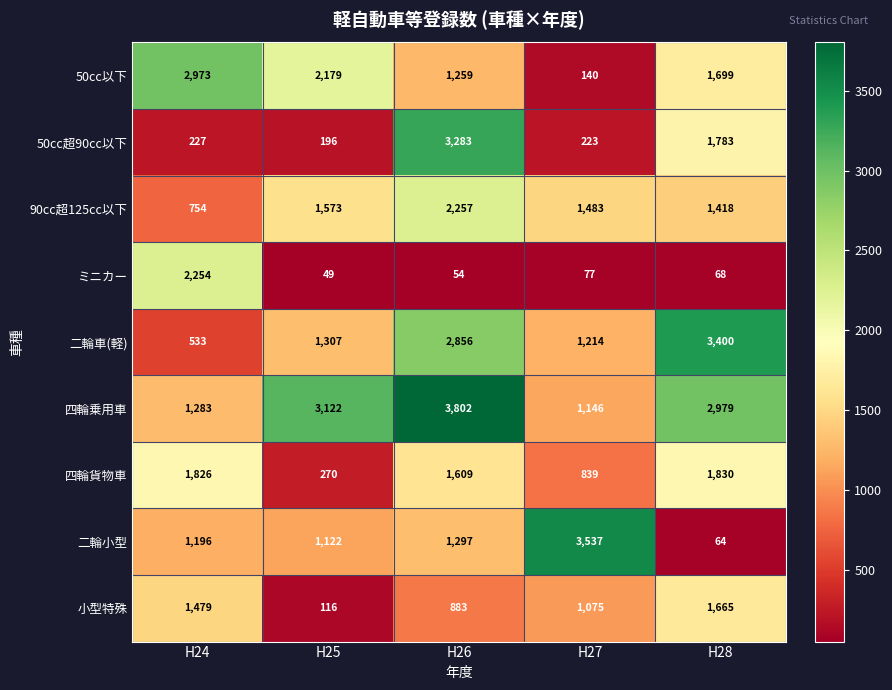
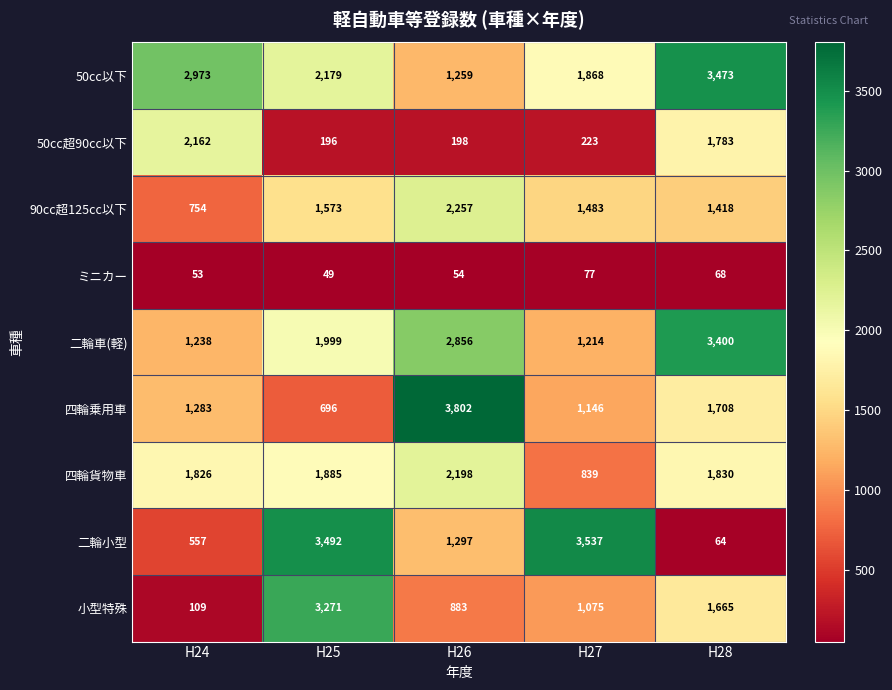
  {
    "50cc以下": {
      "H24": "2,973",
      "H25": "2,179",
      "H26": "1,259",
-     "H27": "140",
-     "H28": "1,699"
+     "H27": "1,868",
+     "H28": "3,473"
    },
    "50cc超90cc以下": {
-     "H24": "227",
+     "H24": "2,162",
      "H25": "196",
-     "H26": "3,283",
+     "H26": "198",
      "H27": "223",
      "H28": "1,783"
    },
    "90cc超125cc以下": {
      "H24": "754",
      "H25": "1,573",
      "H26": "2,257",
      "H27": "1,483",
      "H28": "1,418"
    },
    "ミニカー": {
-     "H24": "2,254",
+     "H24": "53",
      "H25": "49",
      "H26": "54",
      "H27": "77",
      "H28": "68"
    },
    "二輪車(軽)": {
-     "H24": "533",
-     "H25": "1,307",
+     "H24": "1,238",
+     "H25": "1,999",
      "H26": "2,856",
      "H27": "1,214",
      "H28": "3,400"
    },
    "四輪乗用車": {
      "H24": "1,283",
-     "H25": "3,122",
+     "H25": "696",
      "H26": "3,802",
      "H27": "1,146",
-     "H28": "2,979"
+     "H28": "1,708"
    },
    "四輪貨物車": {
      "H24": "1,826",
-     "H25": "270",
-     "H26": "1,609",
+     "H25": "1,885",
+     "H26": "2,198",
      "H27": "839",
      "H28": "1,830"
    },
    "二輪小型": {
-     "H24": "1,196",
-     "H25": "1,122",
+     "H24": "557",
+     "H25": "3,492",
      "H26": "1,297",
      "H27": "3,537",
      "H28": "64"
    },
    "小型特殊": {
-     "H24": "1,479",
-     "H25": "116",
+     "H24": "109",
+     "H25": "3,271",
      "H26": "883",
      "H27": "1,075",
      "H28": "1,665"
    }
  }
